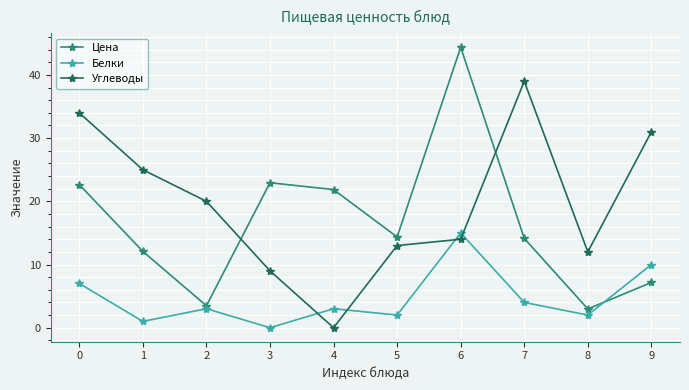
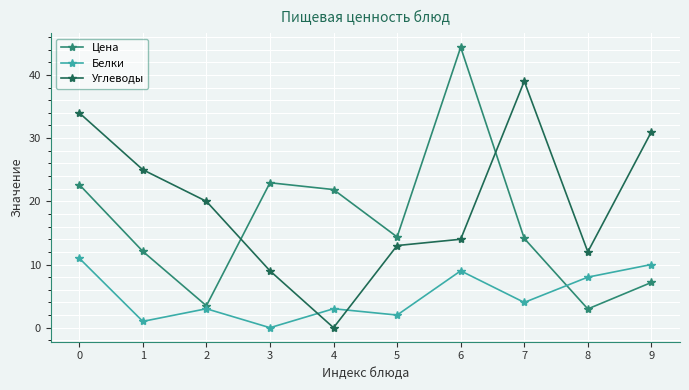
  {
    "Белки": {
-     "0": 7,
+     "0": 11,
      "1": 1,
      "2": 3,
      "3": 0,
      "4": 3,
      "5": 2,
-     "6": 15,
+     "6": 9,
      "7": 4,
-     "8": 2,
+     "8": 8,
      "9": 10
    }
  }
